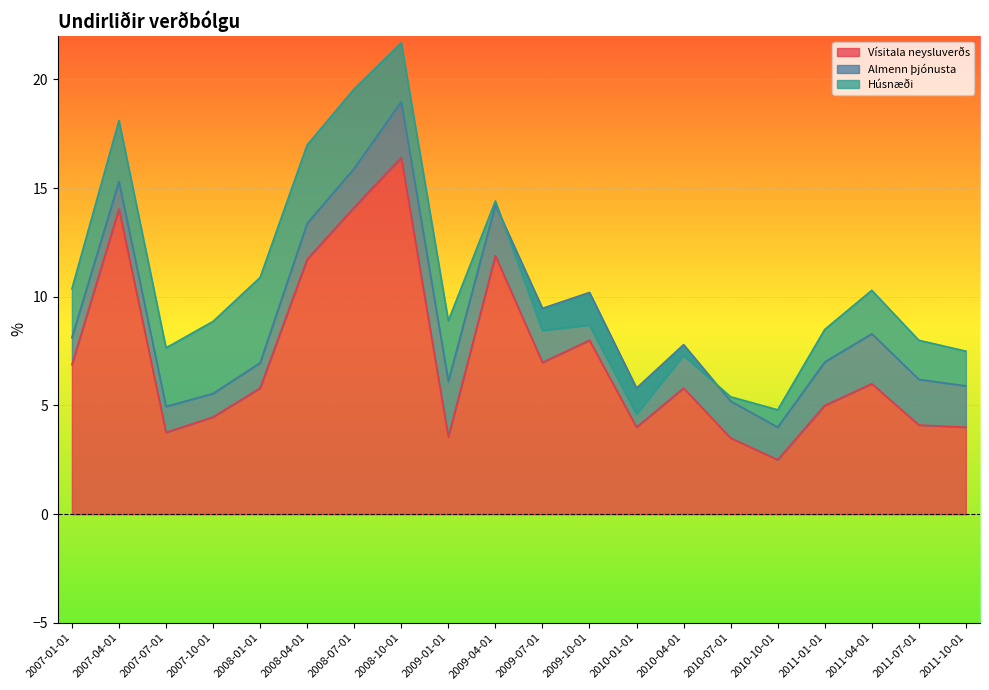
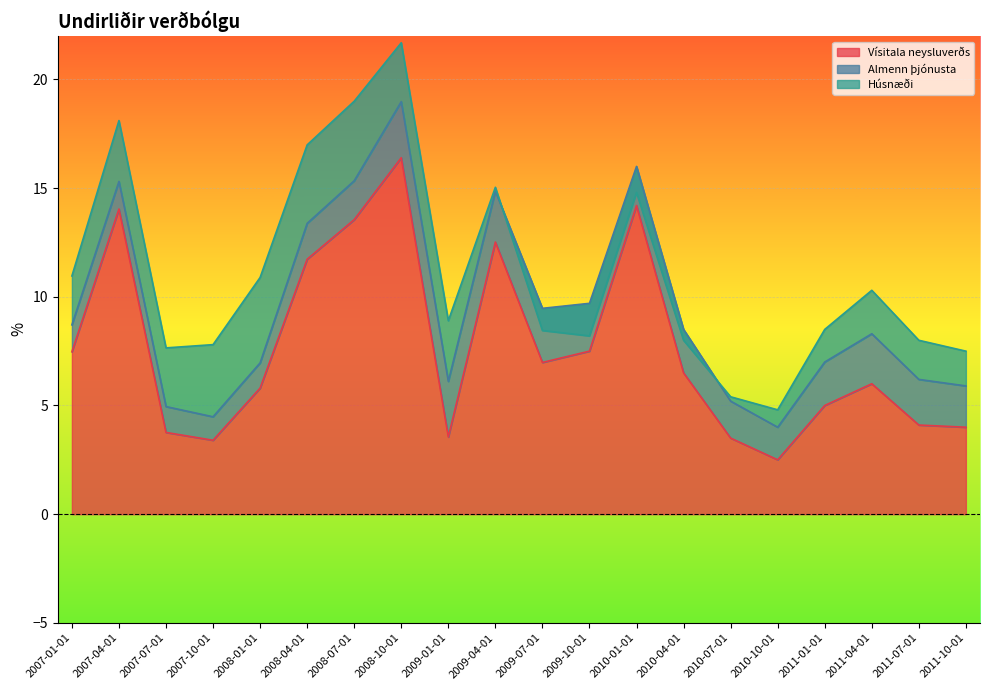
  {
    "Vísitala neysluverðs": {
-     "2007-01-01": 6.9,
+     "2007-01-01": 7.5,
      "2007-04-01": 14.0,
      "2007-07-01": 3.8,
-     "2007-10-01": 4.5,
+     "2007-10-01": 3.4,
      "2008-01-01": 5.8,
      "2008-04-01": 11.7,
-     "2008-07-01": 14.1,
+     "2008-07-01": 13.6,
      "2008-10-01": 16.4,
      "2009-01-01": 3.6,
-     "2009-04-01": 11.9,
+     "2009-04-01": 12.5,
      "2009-07-01": 7.0,
-     "2009-10-01": 8.0,
-     "2010-01-01": 4.0,
-     "2010-04-01": 5.8,
+     "2009-10-01": 7.5,
+     "2010-01-01": 14.2,
+     "2010-04-01": 6.5,
      "2010-07-01": 3.5,
      "2010-10-01": 2.5,
      "2011-01-01": 5.0,
      "2011-04-01": 6.0,
      "2011-07-01": 4.1,
      "2011-10-01": 4.0
    }
  }
